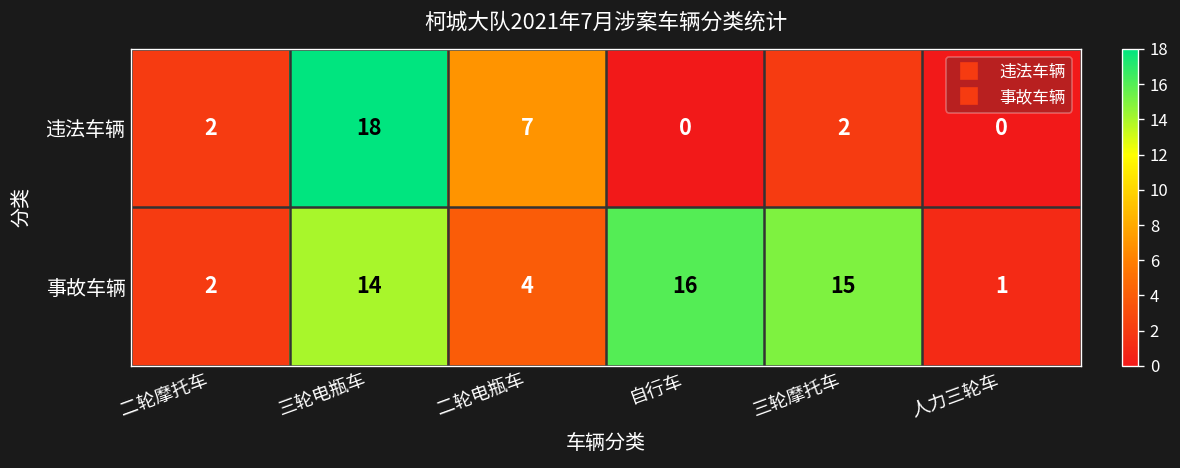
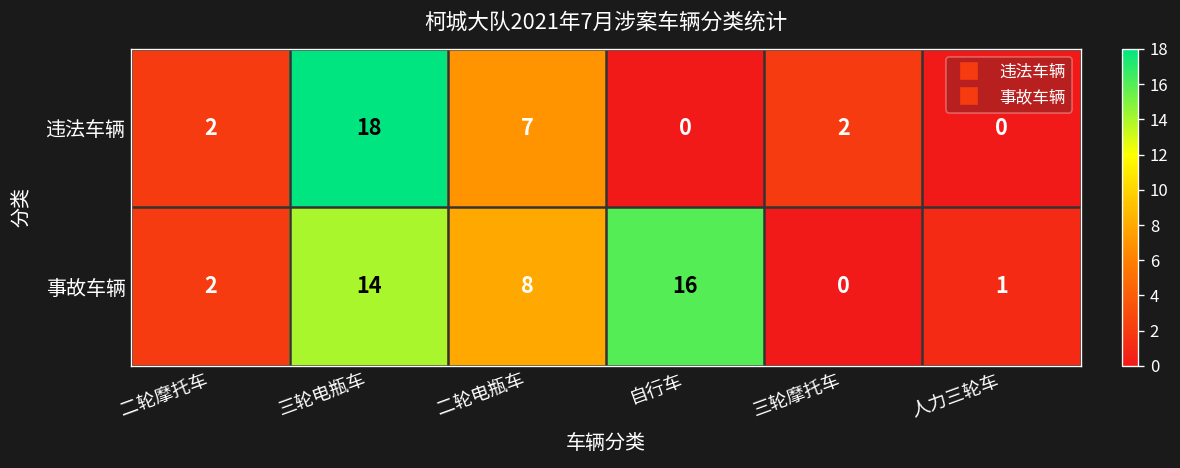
  {
    "违法车辆": {
      "二轮摩托车": 2,
      "三轮电瓶车": 18,
      "二轮电瓶车": 7,
      "自行车": 0,
      "三轮摩托车": 2,
      "人力三轮车": 0
    },
    "事故车辆": {
      "二轮摩托车": 2,
      "三轮电瓶车": 14,
-     "二轮电瓶车": 4,
+     "二轮电瓶车": 8,
      "自行车": 16,
-     "三轮摩托车": 15,
+     "三轮摩托车": 0,
      "人力三轮车": 1
    }
  }
